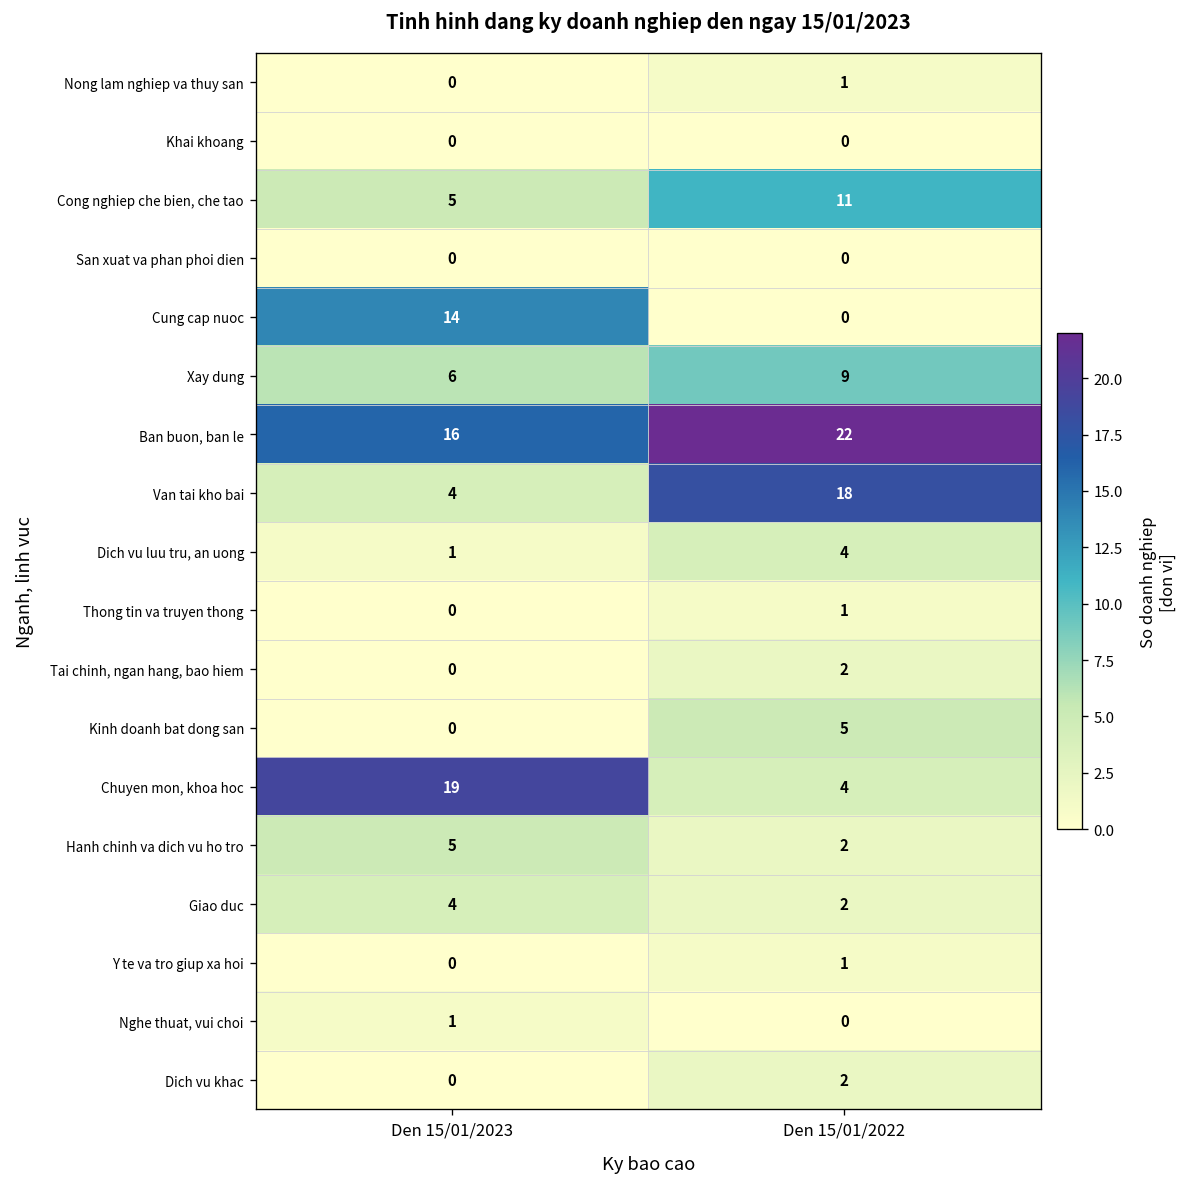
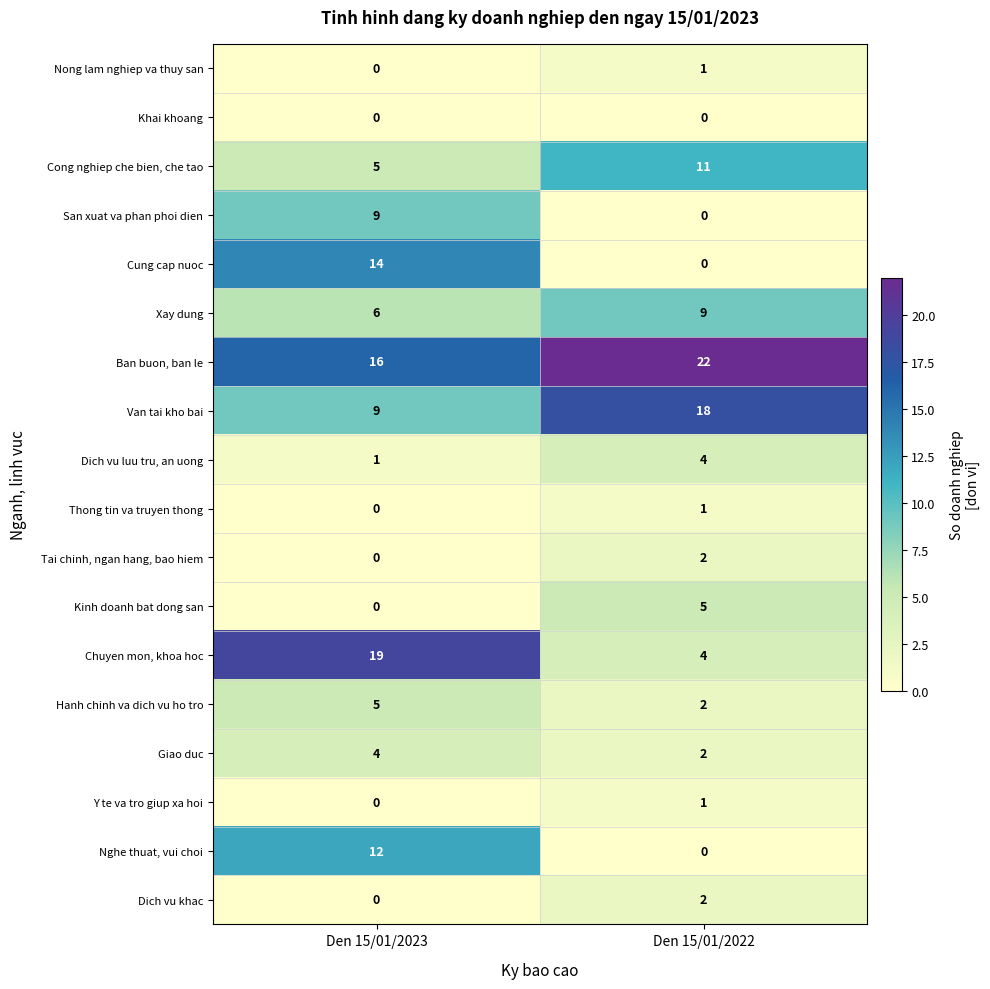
  {
    "Nong lam nghiep va thuy san": {
      "Den 15/01/2023": 0,
      "Den 15/01/2022": 1
    },
    "Khai khoang": {
      "Den 15/01/2023": 0,
      "Den 15/01/2022": 0
    },
    "Cong nghiep che bien, che tao": {
      "Den 15/01/2023": 5,
      "Den 15/01/2022": 11
    },
    "San xuat va phan phoi dien": {
-     "Den 15/01/2023": 0,
+     "Den 15/01/2023": 9,
      "Den 15/01/2022": 0
    },
    "Cung cap nuoc": {
      "Den 15/01/2023": 14,
      "Den 15/01/2022": 0
    },
    "Xay dung": {
      "Den 15/01/2023": 6,
      "Den 15/01/2022": 9
    },
    "Ban buon, ban le": {
      "Den 15/01/2023": 16,
      "Den 15/01/2022": 22
    },
    "Van tai kho bai": {
-     "Den 15/01/2023": 4,
+     "Den 15/01/2023": 9,
      "Den 15/01/2022": 18
    },
    "Dich vu luu tru, an uong": {
      "Den 15/01/2023": 1,
      "Den 15/01/2022": 4
    },
    "Thong tin va truyen thong": {
      "Den 15/01/2023": 0,
      "Den 15/01/2022": 1
    },
    "Tai chinh, ngan hang, bao hiem": {
      "Den 15/01/2023": 0,
      "Den 15/01/2022": 2
    },
    "Kinh doanh bat dong san": {
      "Den 15/01/2023": 0,
      "Den 15/01/2022": 5
    },
    "Chuyen mon, khoa hoc": {
      "Den 15/01/2023": 19,
      "Den 15/01/2022": 4
    },
    "Hanh chinh va dich vu ho tro": {
      "Den 15/01/2023": 5,
      "Den 15/01/2022": 2
    },
    "Giao duc": {
      "Den 15/01/2023": 4,
      "Den 15/01/2022": 2
    },
    "Y te va tro giup xa hoi": {
      "Den 15/01/2023": 0,
      "Den 15/01/2022": 1
    },
    "Nghe thuat, vui choi": {
-     "Den 15/01/2023": 1,
+     "Den 15/01/2023": 12,
      "Den 15/01/2022": 0
    },
    "Dich vu khac": {
      "Den 15/01/2023": 0,
      "Den 15/01/2022": 2
    }
  }
